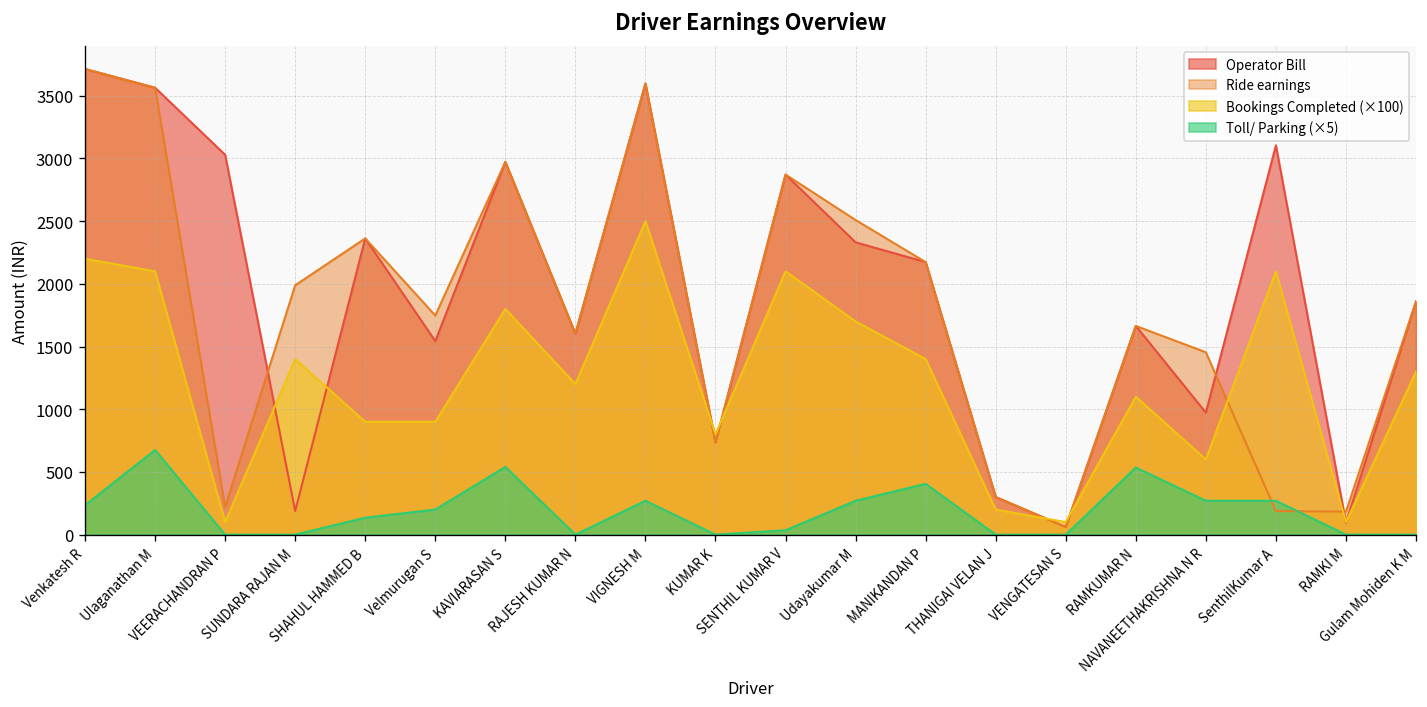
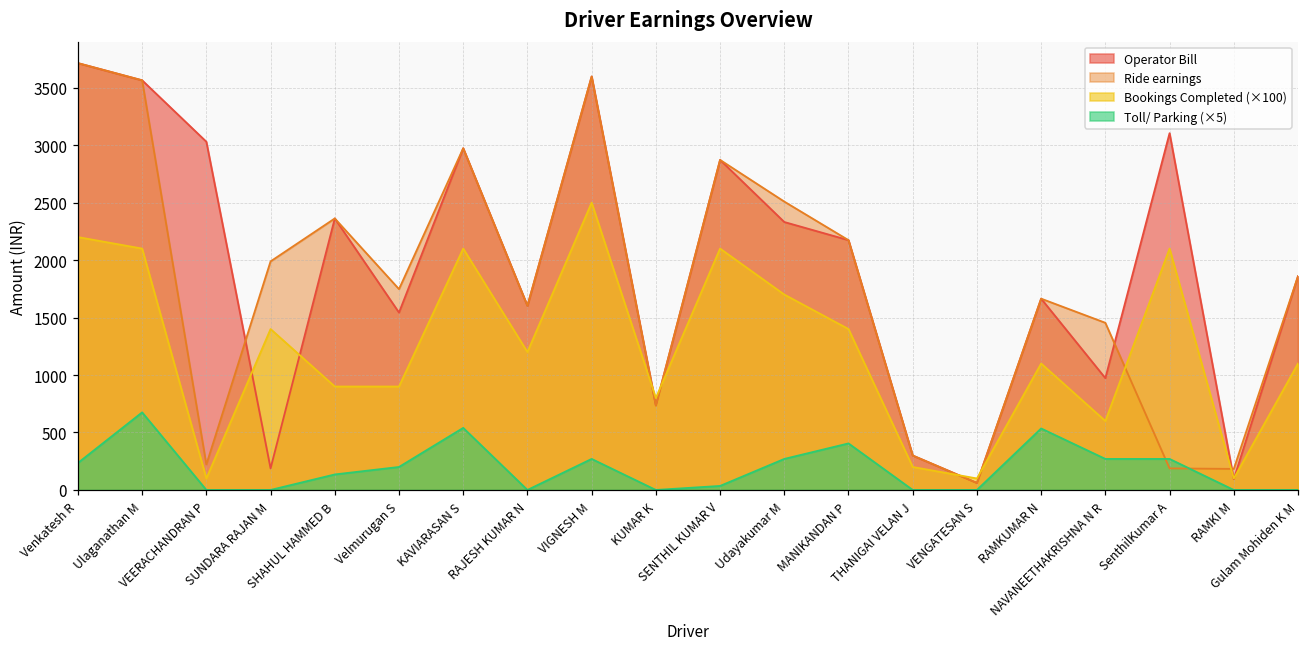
  {
    "Bookings Completed (×100)": {
      "Venkatesh R": 2200,
      "Ulaganathan M": 2100,
      "VEERACHANDRAN P": 100,
      "SUNDARA RAJAN M": 1400,
      "SHAHUL HAMMED B": 900,
      "Velmurugan S": 900,
-     "KAVIARASAN S": 1800,
+     "KAVIARASAN S": 2100,
      "RAJESH KUMAR N": 1200,
      "VIGNESH M": 2500,
      "KUMAR K": 800,
      "SENTHIL KUMAR V": 2100,
      "Udayakumar M": 1700,
      "MANIKANDAN P": 1400,
      "THANIGAI VELAN J": 200,
      "VENGATESAN S": 100,
      "RAMKUMAR N": 1100,
      "NAVANEETHAKRISHNA N R": 600,
      "SenthilKumar A": 2100,
-     "Gulam Mohiden K M": 1300
+     "Gulam Mohiden K M": 1100
    },
    "Toll/ Parking (×5)": {
      "Venkatesh R": 240,
      "Ulaganathan M": 680,
      "VEERACHANDRAN P": 0,
      "SUNDARA RAJAN M": 0,
      "SHAHUL HAMMED B": 140,
      "Velmurugan S": 200,
      "KAVIARASAN S": 540,
      "RAJESH KUMAR N": 0,
      "VIGNESH M": 270,
      "KUMAR K": 0,
      "SENTHIL KUMAR V": 40,
      "Udayakumar M": 270,
      "MANIKANDAN P": 410,
      "THANIGAI VELAN J": 0,
      "VENGATESAN S": 0,
      "RAMKUMAR N": 540,
      "NAVANEETHAKRISHNA N R": 270,
      "SenthilKumar A": 270,
      "RAMKI M": 0,
      "Gulam Mohiden K M": 0
    }
  }
